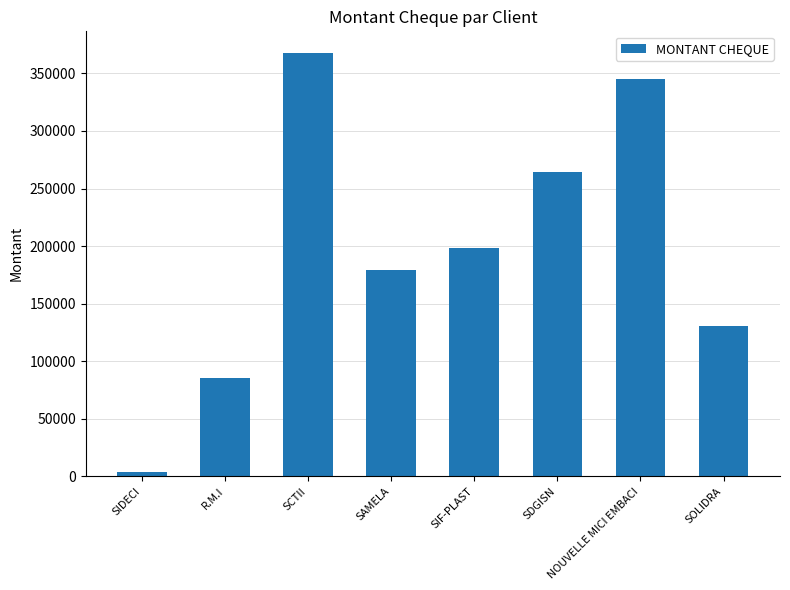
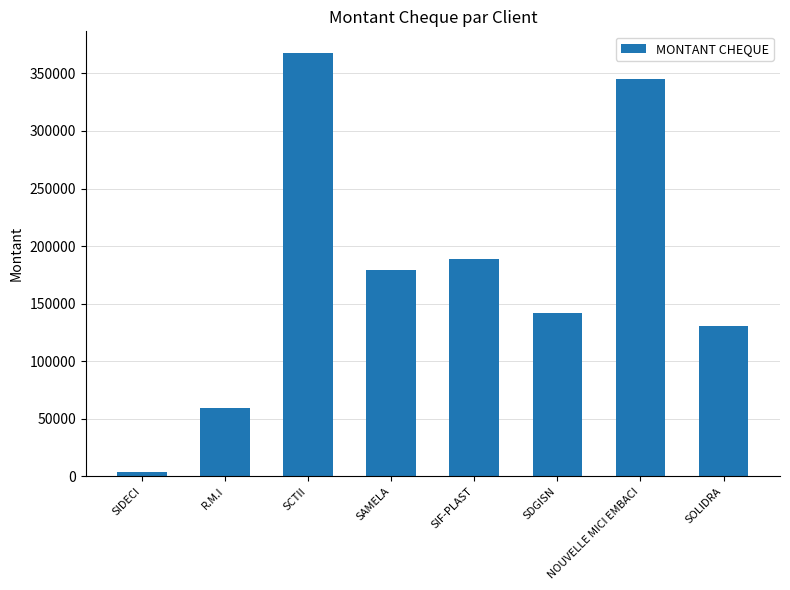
  {
    "SIDECI": 4000,
-   "R.M.I": 86000,
+   "R.M.I": 59000,
    "SCTII": 368000,
    "SAMELA": 179000,
-   "SIF-PLAST": 198000,
-   "SDGISN": 265000,
+   "SIF-PLAST": 189000,
+   "SDGISN": 142000,
    "NOUVELLE MICI EMBACI": 345000,
    "SOLIDRA": 131000
  }
